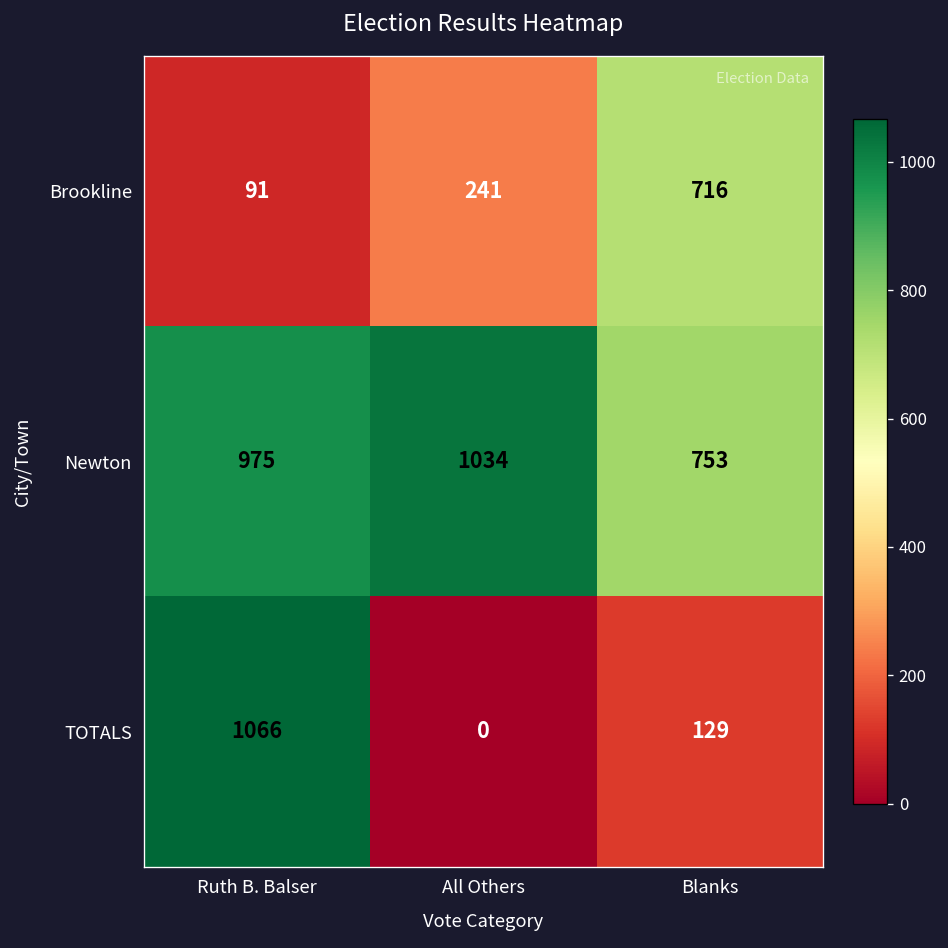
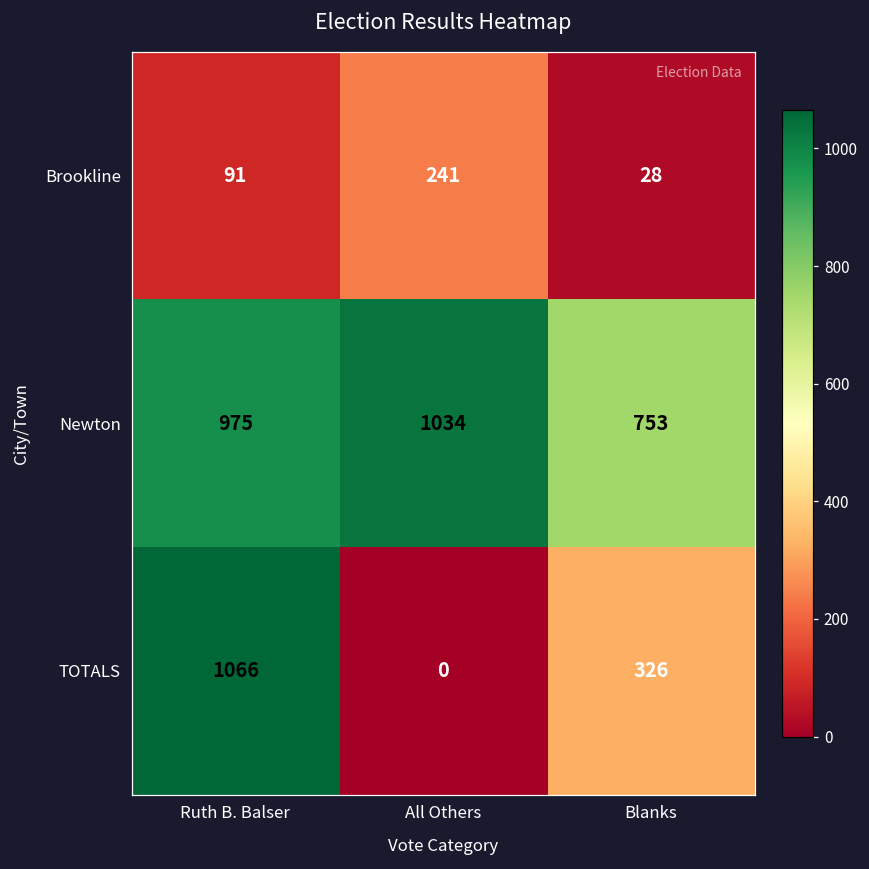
  {
    "Brookline": {
      "Ruth B. Balser": 91,
      "All Others": 241,
-     "Blanks": 716
+     "Blanks": 28
    },
    "Newton": {
      "Ruth B. Balser": 975,
      "All Others": 1034,
      "Blanks": 753
    },
    "TOTALS": {
      "Ruth B. Balser": 1066,
      "All Others": 0,
-     "Blanks": 129
+     "Blanks": 326
    }
  }
